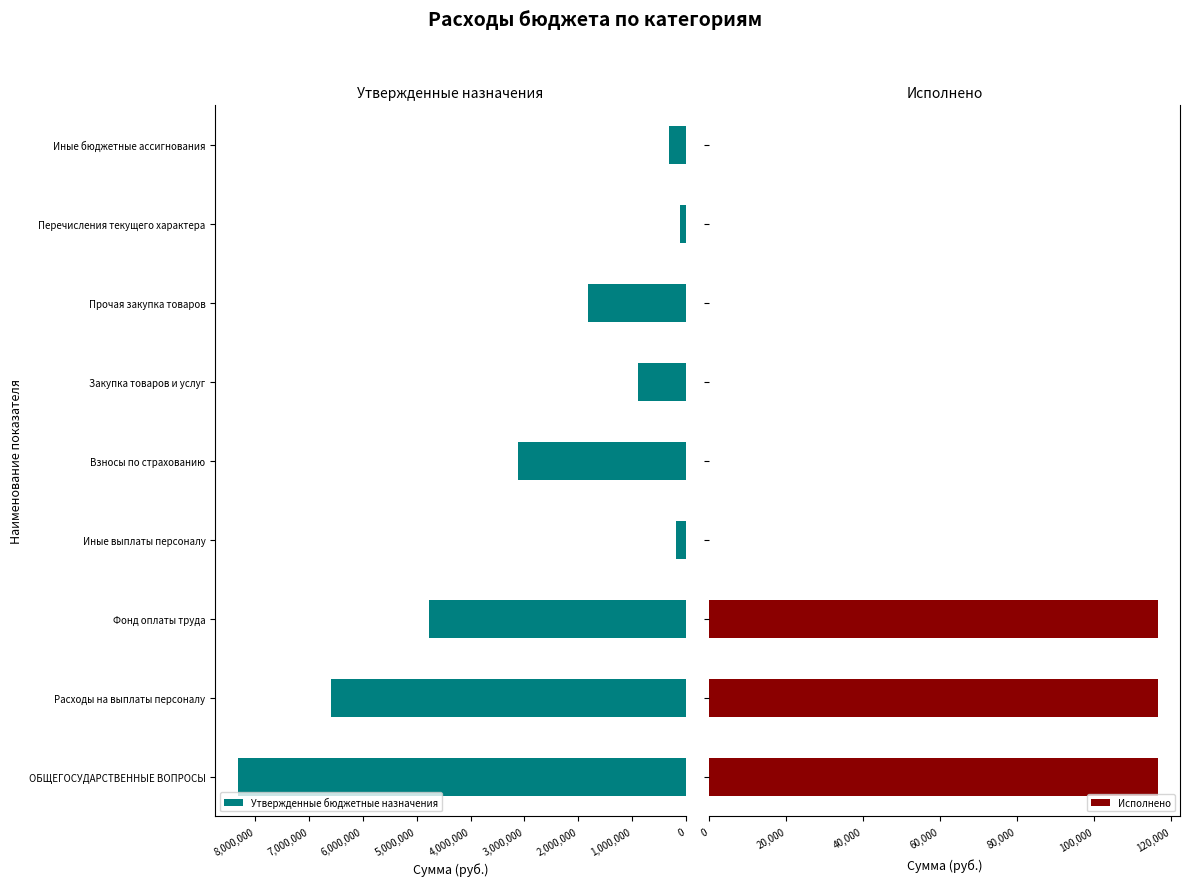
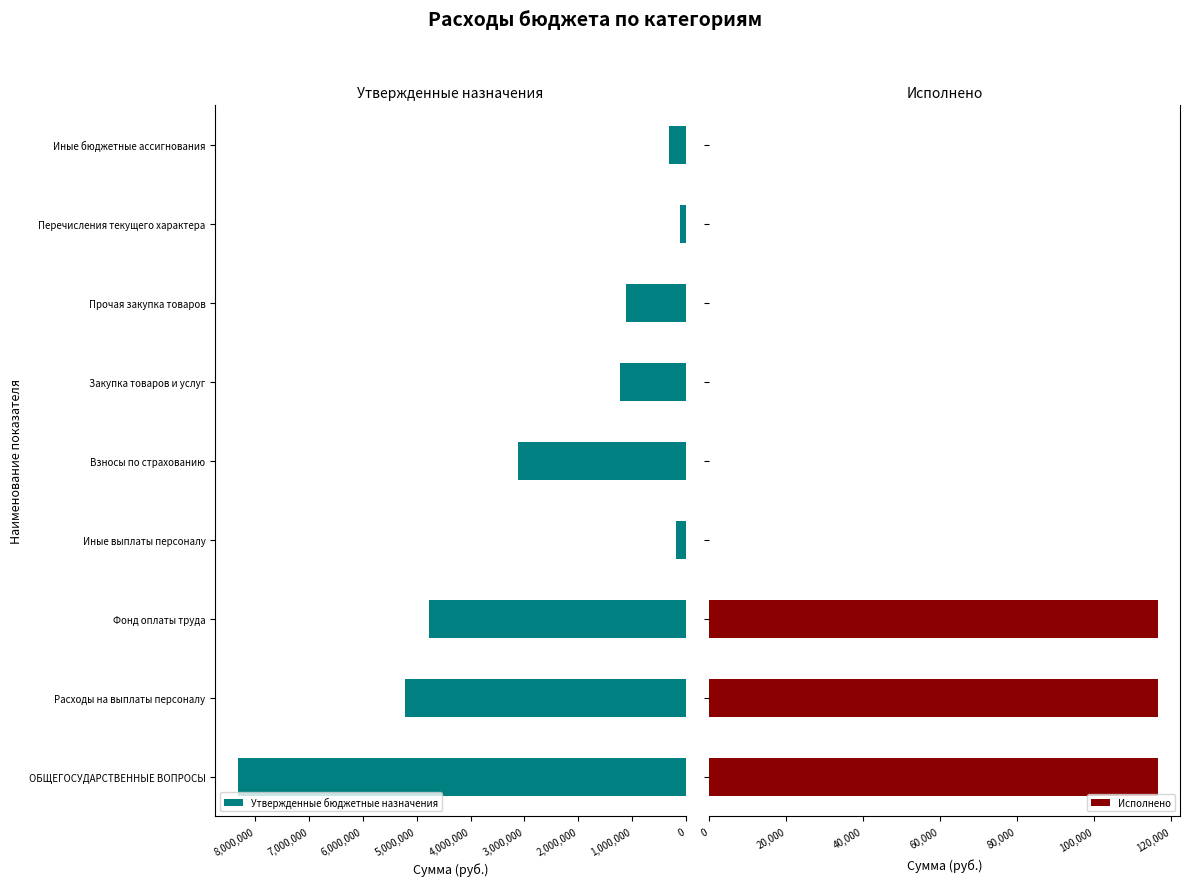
  {
    "Утвержденные назначения": {
      "Иные бюджетные ассигнования": "300,000",
      "Перечисления текущего характера": "100,000",
-     "Прочая закупка товаров": "1,800,000",
-     "Закупка товаров и услуг": "900,000",
+     "Прочая закупка товаров": "1,100,000",
+     "Закупка товаров и услуг": "1,200,000",
      "Взносы по страхованию": "3,100,000",
      "Иные выплаты персоналу": "200,000",
      "Фонд оплаты труда": "4,800,000",
-     "Расходы на выплаты персоналу": "6,600,000",
+     "Расходы на выплаты персоналу": "5,200,000",
      "ОБЩЕГОСУДАРСТВЕННЫЕ ВОПРОСЫ": "8,300,000"
    }
  }
